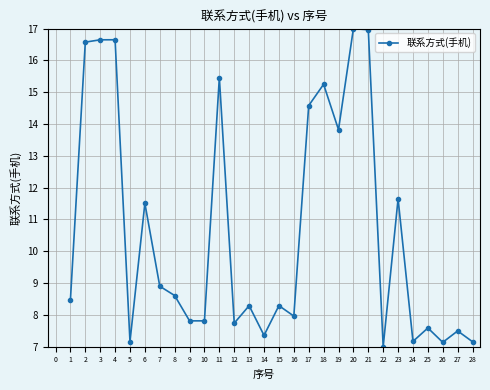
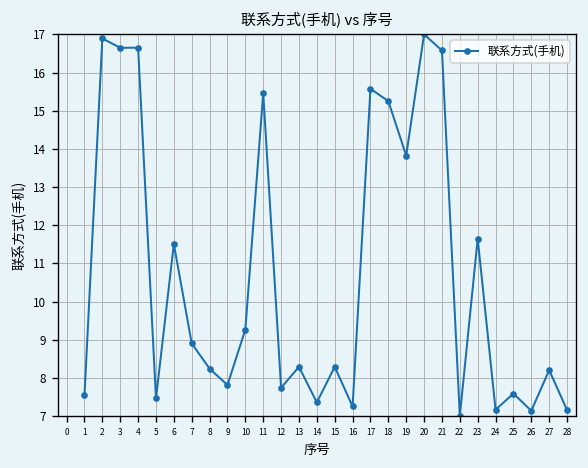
  {
-   "1": 8.5,
-   "2": 16.6,
+   "1": 7.5,
+   "2": 16.9,
    "3": 16.6,
    "4": 16.7,
-   "5": 7.2,
+   "5": 7.5,
    "6": 11.5,
    "7": 8.9,
-   "8": 8.6,
+   "8": 8.2,
    "9": 7.8,
-   "10": 7.8,
+   "10": 9.3,
    "11": 15.5,
    "12": 7.7,
    "13": 8.3,
    "14": 7.4,
    "15": 8.3,
-   "16": 8.0,
-   "17": 14.6,
+   "16": 7.3,
+   "17": 15.6,
    "18": 15.2,
    "19": 13.8,
    "20": 17.0,
-   "21": 17.0,
+   "21": 16.6,
    "22": 7.0,
    "23": 11.6,
    "24": 7.2,
    "25": 7.6,
    "26": 7.1,
-   "27": 7.5,
+   "27": 8.2,
    "28": 7.2
  }
